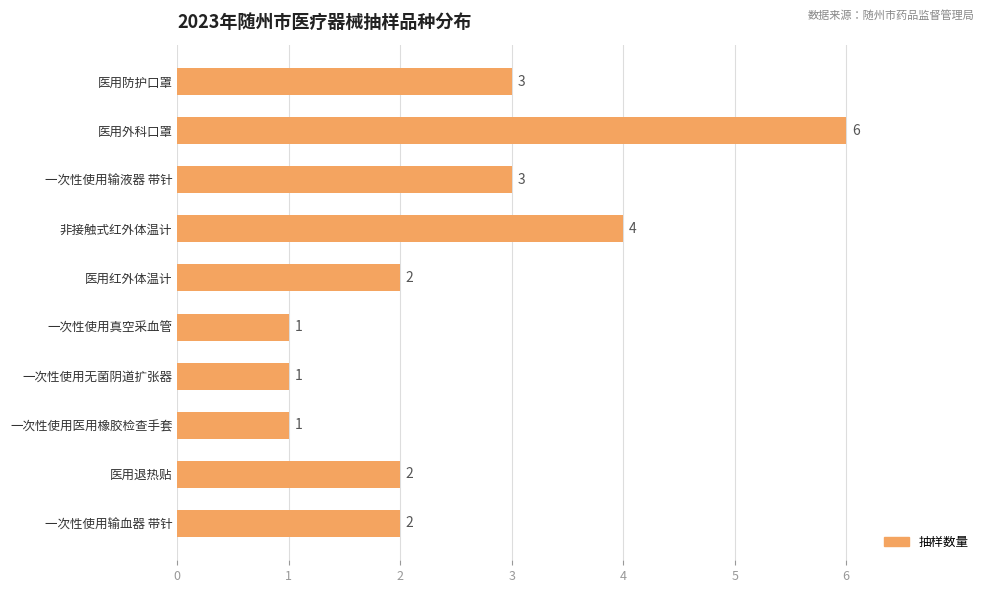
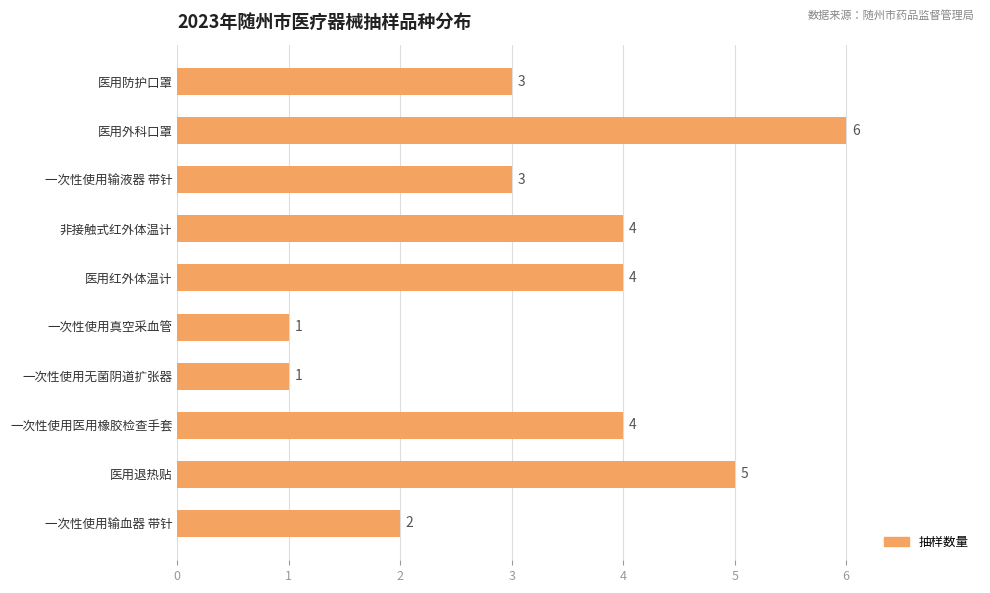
  {
    "医用防护口罩": 3,
    "医用外科口罩": 6,
    "一次性使用输液器 带针": 3,
    "非接触式红外体温计": 4,
-   "医用红外体温计": 2,
+   "医用红外体温计": 4,
    "一次性使用真空采血管": 1,
    "一次性使用无菌阴道扩张器": 1,
-   "一次性使用医用橡胶检查手套": 1,
-   "医用退热贴": 2,
+   "一次性使用医用橡胶检查手套": 4,
+   "医用退热贴": 5,
    "一次性使用输血器 带针": 2
  }
